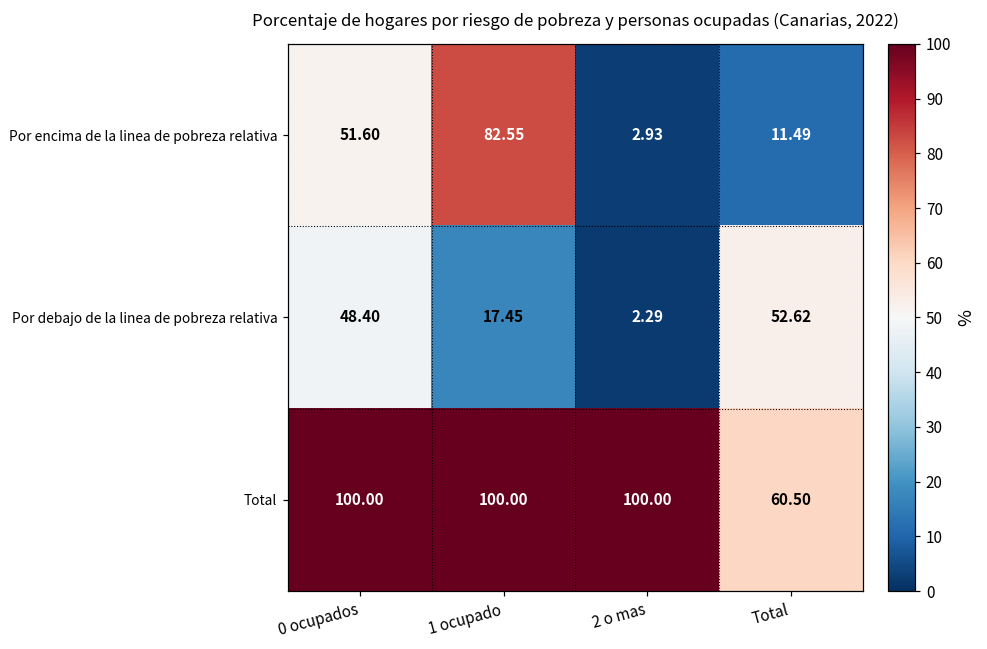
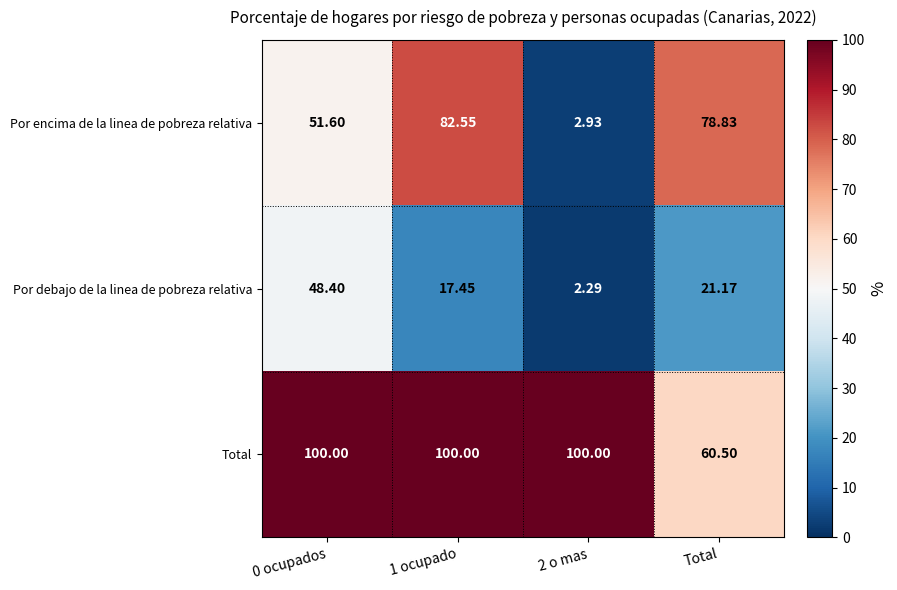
  {
    "Por encima de la linea de pobreza relativa": {
      "0 ocupados": 51.60,
      "1 ocupado": 82.55,
      "2 o mas": 2.93,
-     "Total": 11.49
+     "Total": 78.83
    },
    "Por debajo de la linea de pobreza relativa": {
      "0 ocupados": 48.40,
      "1 ocupado": 17.45,
      "2 o mas": 2.29,
-     "Total": 52.62
+     "Total": 21.17
    },
    "Total": {
      "0 ocupados": 100.00,
      "1 ocupado": 100.00,
      "2 o mas": 100.00,
      "Total": 60.50
    }
  }
